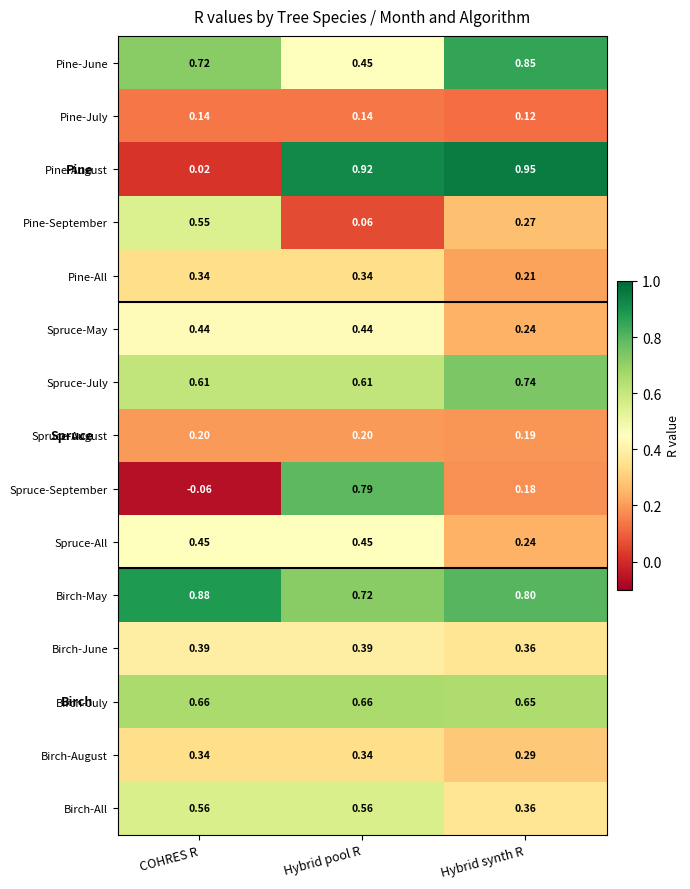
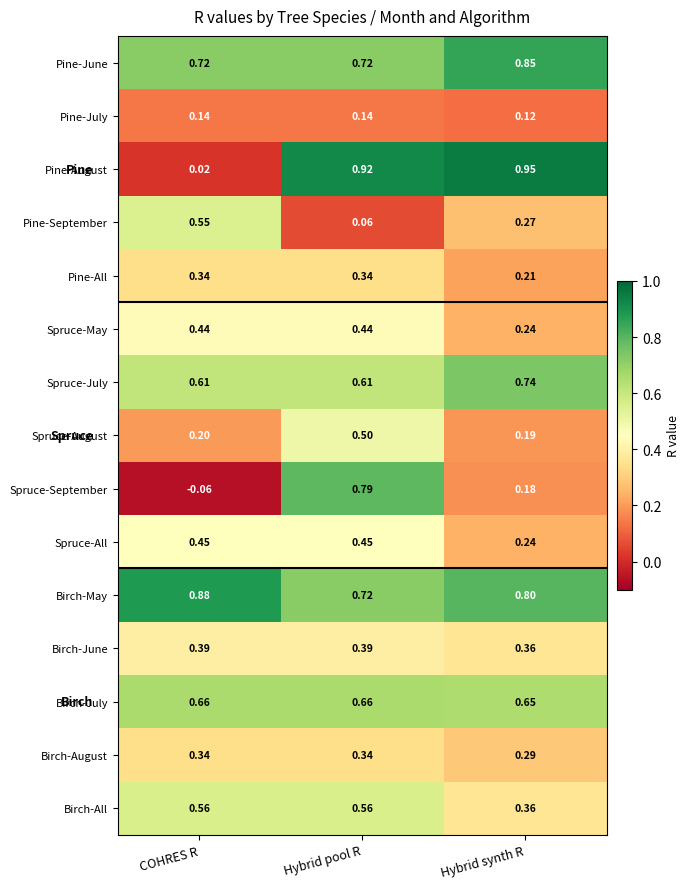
  {
    "Pine-June": {
      "COHRES R": 0.72,
-     "Hybrid pool R": 0.45,
+     "Hybrid pool R": 0.72,
      "Hybrid synth R": 0.85
    },
    "Pine-July": {
      "COHRES R": 0.14,
      "Hybrid pool R": 0.14,
      "Hybrid synth R": 0.12
    },
    "Pine-August": {
      "COHRES R": 0.02,
      "Hybrid pool R": 0.92,
      "Hybrid synth R": 0.95
    },
    "Pine-September": {
      "COHRES R": 0.55,
      "Hybrid pool R": 0.06,
      "Hybrid synth R": 0.27
    },
    "Pine-All": {
      "COHRES R": 0.34,
      "Hybrid pool R": 0.34,
      "Hybrid synth R": 0.21
    },
    "Spruce-May": {
      "COHRES R": 0.44,
      "Hybrid pool R": 0.44,
      "Hybrid synth R": 0.24
    },
    "Spruce-July": {
      "COHRES R": 0.61,
      "Hybrid pool R": 0.61,
      "Hybrid synth R": 0.74
    },
    "Spruce-August": {
      "COHRES R": 0.20,
-     "Hybrid pool R": 0.20,
+     "Hybrid pool R": 0.50,
      "Hybrid synth R": 0.19
    },
    "Spruce-September": {
      "COHRES R": -0.06,
      "Hybrid pool R": 0.79,
      "Hybrid synth R": 0.18
    },
    "Spruce-All": {
      "COHRES R": 0.45,
      "Hybrid pool R": 0.45,
      "Hybrid synth R": 0.24
    },
    "Birch-May": {
      "COHRES R": 0.88,
      "Hybrid pool R": 0.72,
      "Hybrid synth R": 0.80
    },
    "Birch-June": {
      "COHRES R": 0.39,
      "Hybrid pool R": 0.39,
      "Hybrid synth R": 0.36
    },
    "Birch-July": {
      "COHRES R": 0.66,
      "Hybrid pool R": 0.66,
      "Hybrid synth R": 0.65
    },
    "Birch-August": {
      "COHRES R": 0.34,
      "Hybrid pool R": 0.34,
      "Hybrid synth R": 0.29
    },
    "Birch-All": {
      "COHRES R": 0.56,
      "Hybrid pool R": 0.56,
      "Hybrid synth R": 0.36
    }
  }
